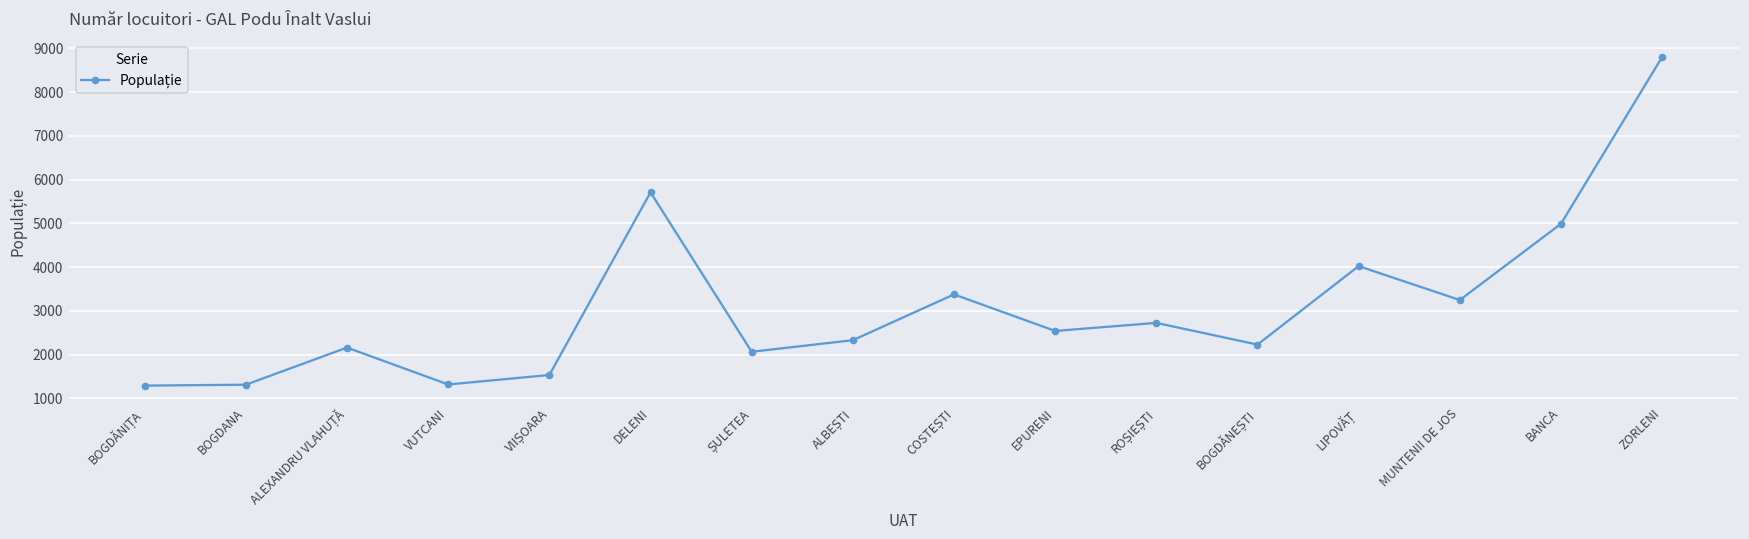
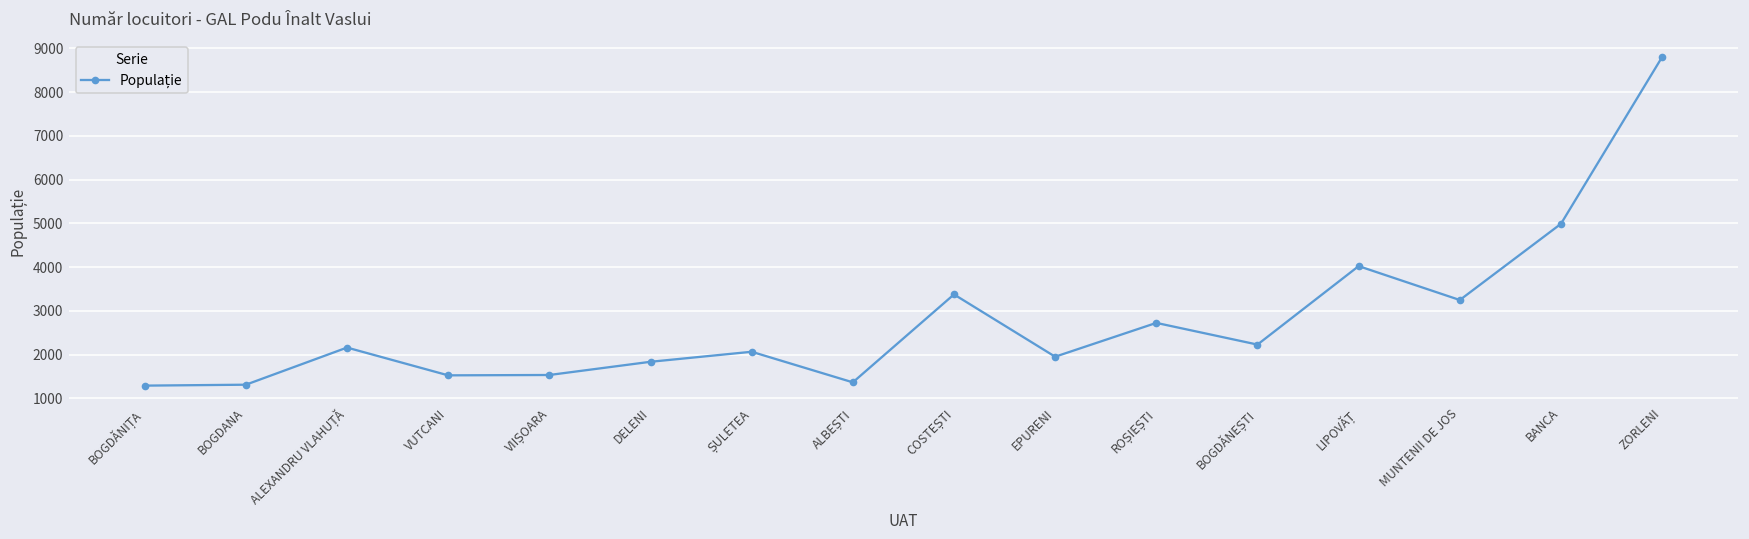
  {
    "BOGDĂNIȚA": 1300,
    "BOGDANA": 1300,
    "ALEXANDRU VLAHUȚĂ": 2200,
-   "VUTCANI": 1300,
+   "VUTCANI": 1500,
    "VIIȘOARA": 1500,
-   "DELENI": 5700,
+   "DELENI": 1800,
    "ȘULETEA": 2100,
-   "ALBEȘTI": 2300,
+   "ALBEȘTI": 1400,
    "COSTEȘTI": 3400,
-   "EPURENI": 2500,
+   "EPURENI": 2000,
    "ROȘIEȘTI": 2700,
    "BOGDĂNEȘTI": 2200,
    "LIPOVĂȚ": 4000,
    "MUNTENII DE JOS": 3200,
    "BANCA": 5000,
    "ZORLENI": 8800
  }
